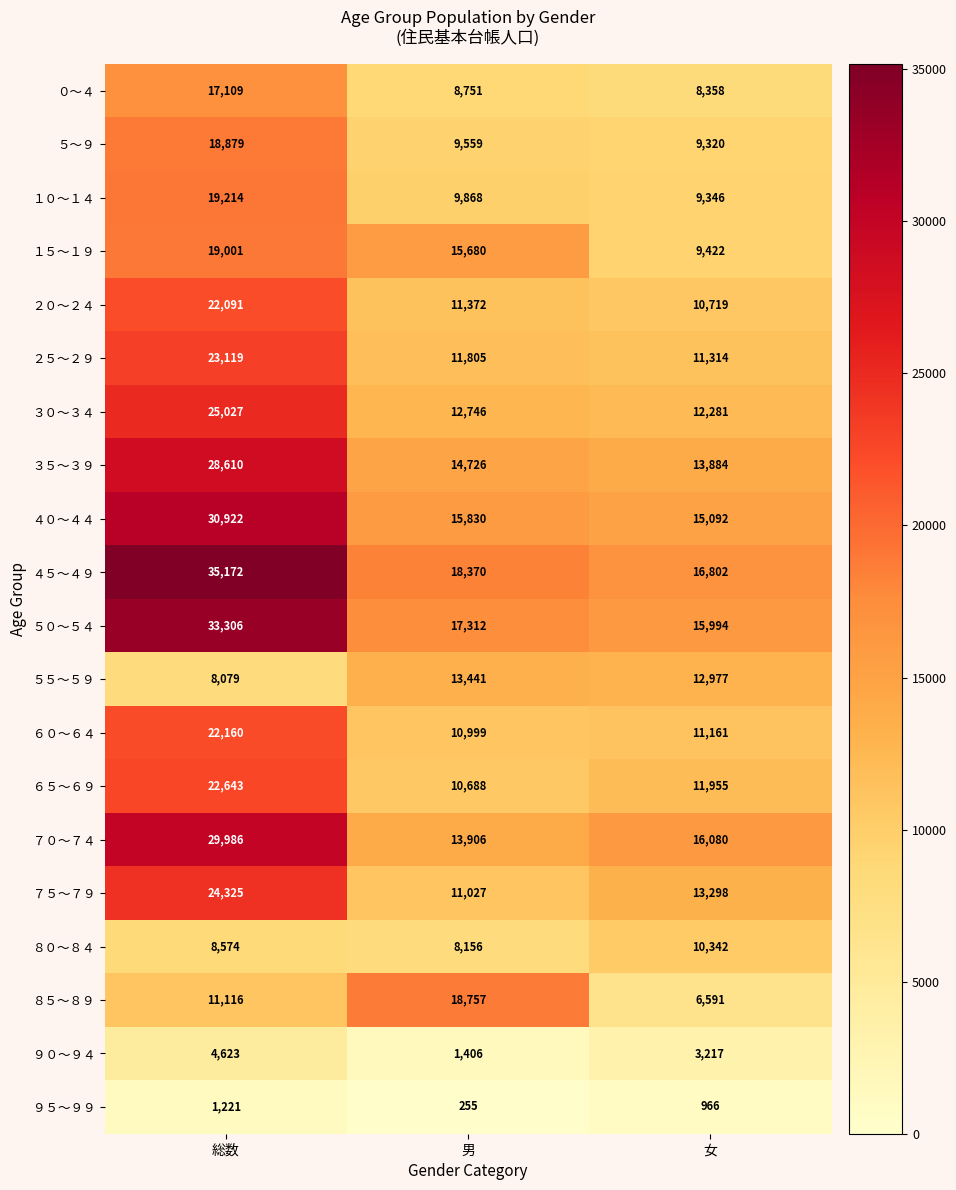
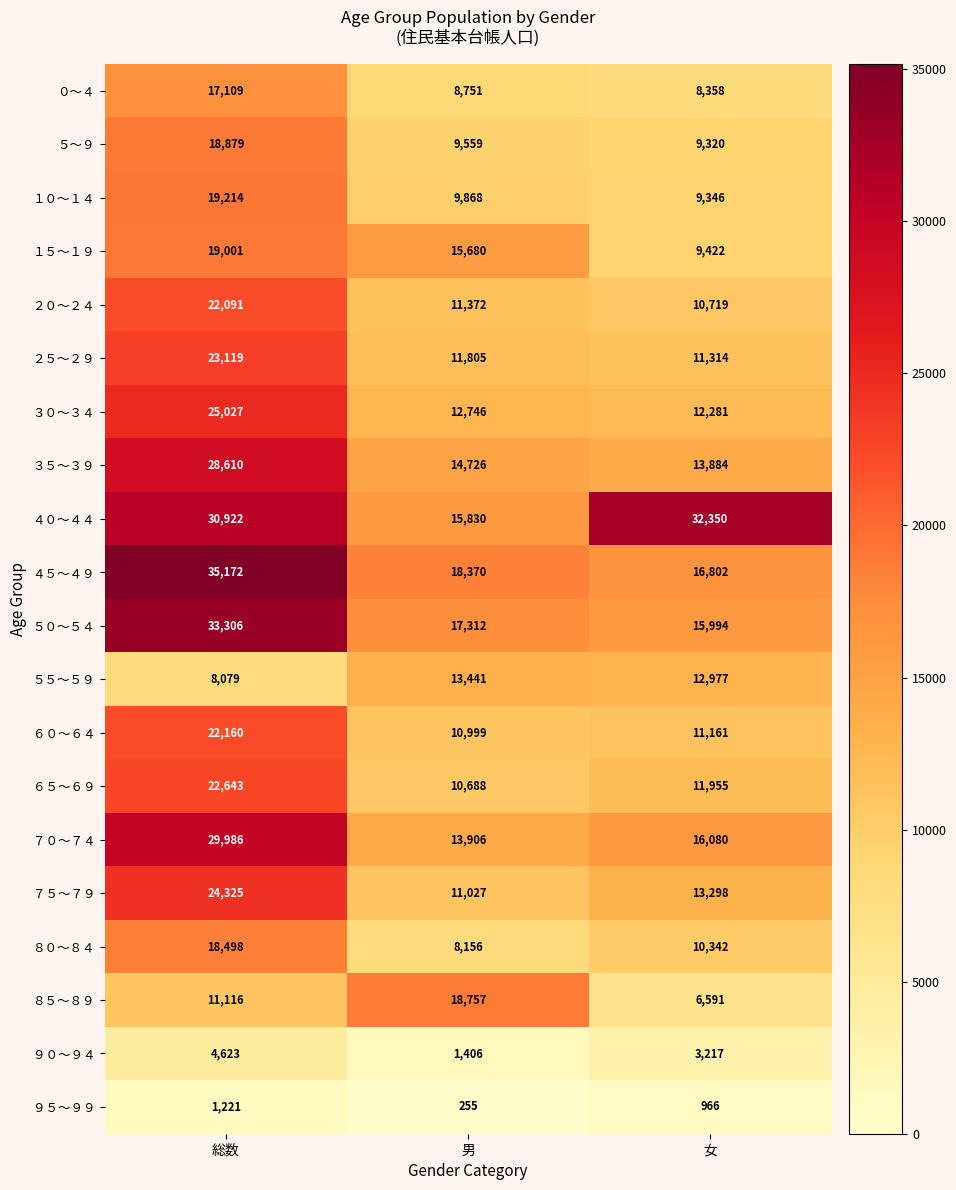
  {
    "０～４": {
      "総数": "17,109",
      "男": "8,751",
      "女": "8,358"
    },
    "５～９": {
      "総数": "18,879",
      "男": "9,559",
      "女": "9,320"
    },
    "１０～１４": {
      "総数": "19,214",
      "男": "9,868",
      "女": "9,346"
    },
    "１５～１９": {
      "総数": "19,001",
      "男": "15,680",
      "女": "9,422"
    },
    "２０～２４": {
      "総数": "22,091",
      "男": "11,372",
      "女": "10,719"
    },
    "２５～２９": {
      "総数": "23,119",
      "男": "11,805",
      "女": "11,314"
    },
    "３０～３４": {
      "総数": "25,027",
      "男": "12,746",
      "女": "12,281"
    },
    "３５～３９": {
      "総数": "28,610",
      "男": "14,726",
      "女": "13,884"
    },
    "４０～４４": {
      "総数": "30,922",
      "男": "15,830",
-     "女": "15,092"
+     "女": "32,350"
    },
    "４５～４９": {
      "総数": "35,172",
      "男": "18,370",
      "女": "16,802"
    },
    "５０～５４": {
      "総数": "33,306",
      "男": "17,312",
      "女": "15,994"
    },
    "５５～５９": {
      "総数": "8,079",
      "男": "13,441",
      "女": "12,977"
    },
    "６０～６４": {
      "総数": "22,160",
      "男": "10,999",
      "女": "11,161"
    },
    "６５～６９": {
      "総数": "22,643",
      "男": "10,688",
      "女": "11,955"
    },
    "７０～７４": {
      "総数": "29,986",
      "男": "13,906",
      "女": "16,080"
    },
    "７５～７９": {
      "総数": "24,325",
      "男": "11,027",
      "女": "13,298"
    },
    "８０～８４": {
-     "総数": "8,574",
+     "総数": "18,498",
      "男": "8,156",
      "女": "10,342"
    },
    "８５～８９": {
      "総数": "11,116",
      "男": "18,757",
      "女": "6,591"
    },
    "９０～９４": {
      "総数": "4,623",
      "男": "1,406",
      "女": "3,217"
    },
    "９５～９９": {
      "総数": "1,221",
      "男": "255",
      "女": "966"
    }
  }
